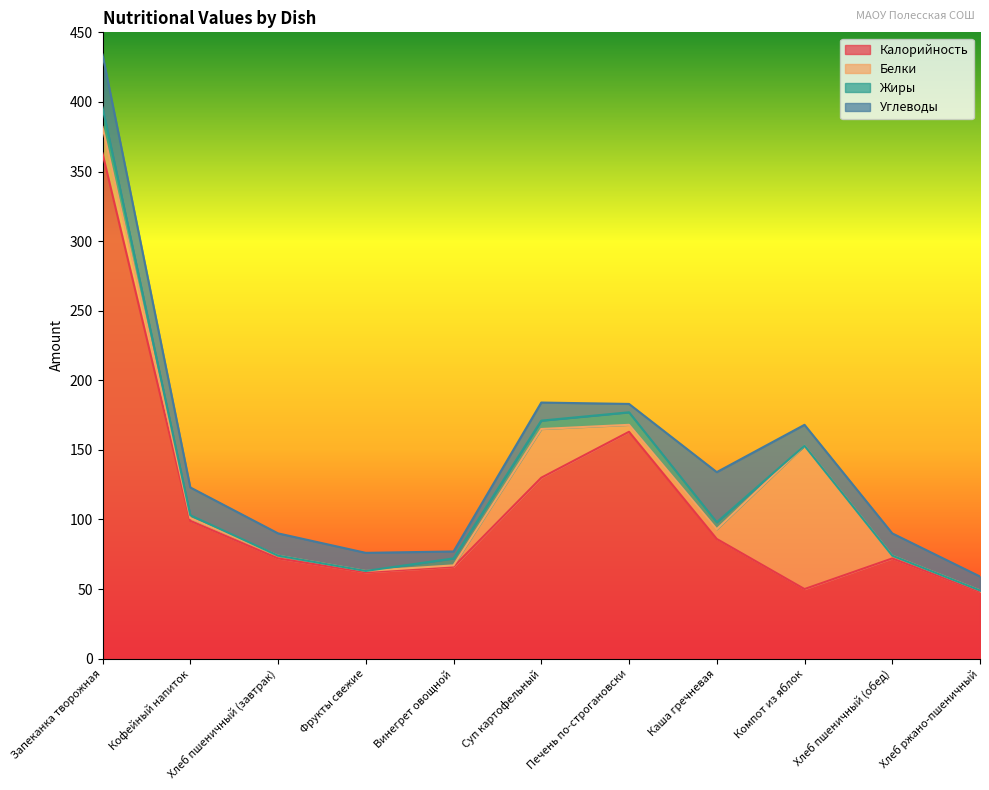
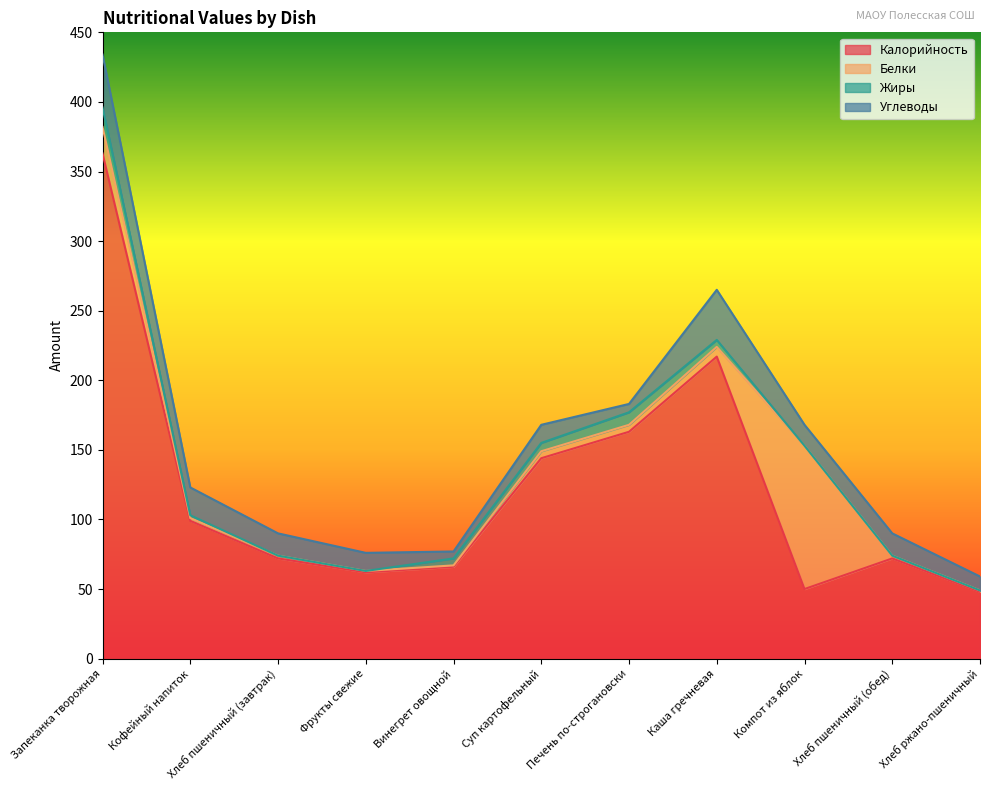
  {
    "Калорийность": {
      "Запеканка творожная": 363,
      "Кофейный напиток": 99,
      "Хлеб пшеничный (завтрак)": 72,
-     "Суп картофельный": 130,
+     "Суп картофельный": 144,
      "Печень по-строгановски": 163,
-     "Каша гречневая": 86,
+     "Каша гречневая": 217,
      "Компот из яблок": 50,
      "Хлеб пшеничный (обед)": 72
    },
    "Белки": {
      "Запеканка творожная": 19,
      "Кофейный напиток": 2,
-     "Суп картофельный": 35,
+     "Суп картофельный": 5,
      "Печень по-строгановски": 5,
      "Каша гречневая": 7
    }
  }
